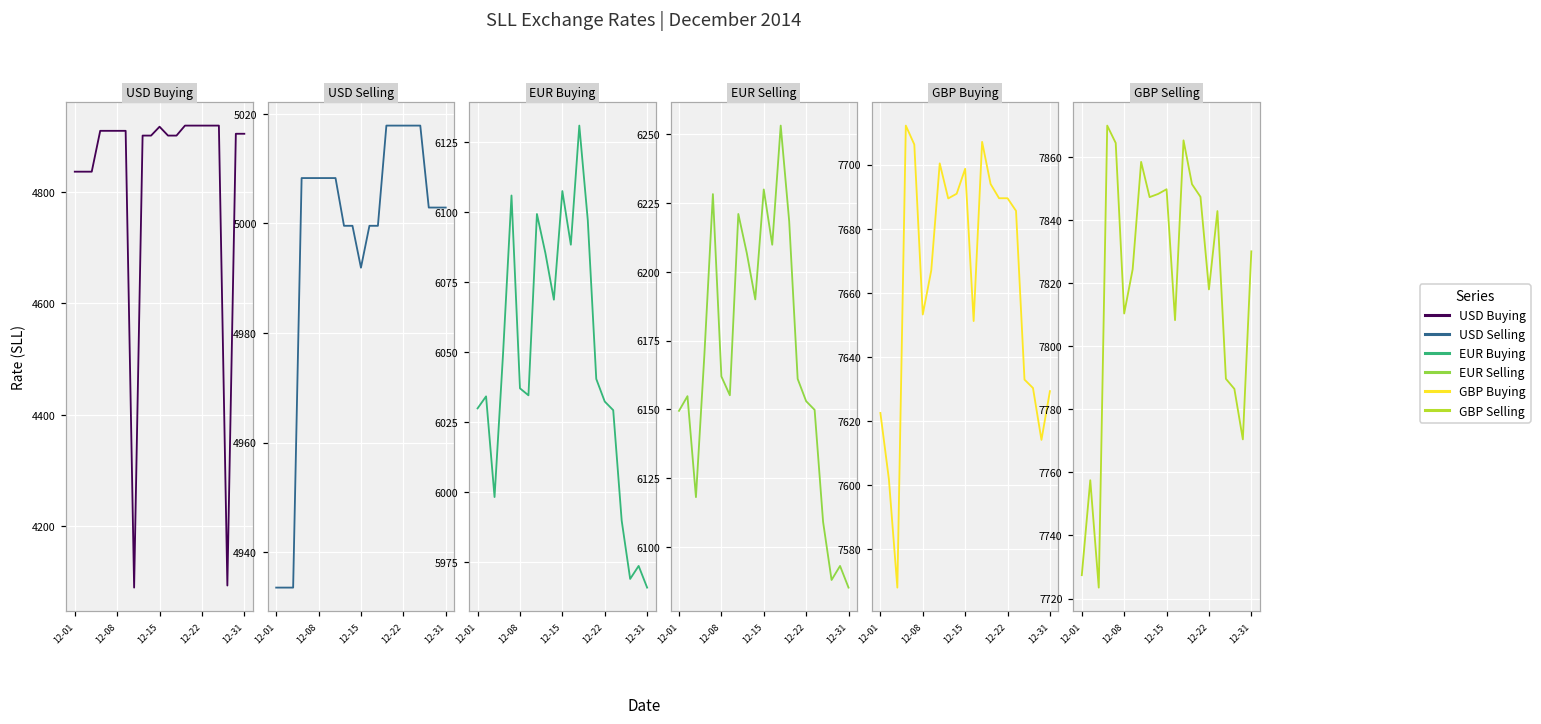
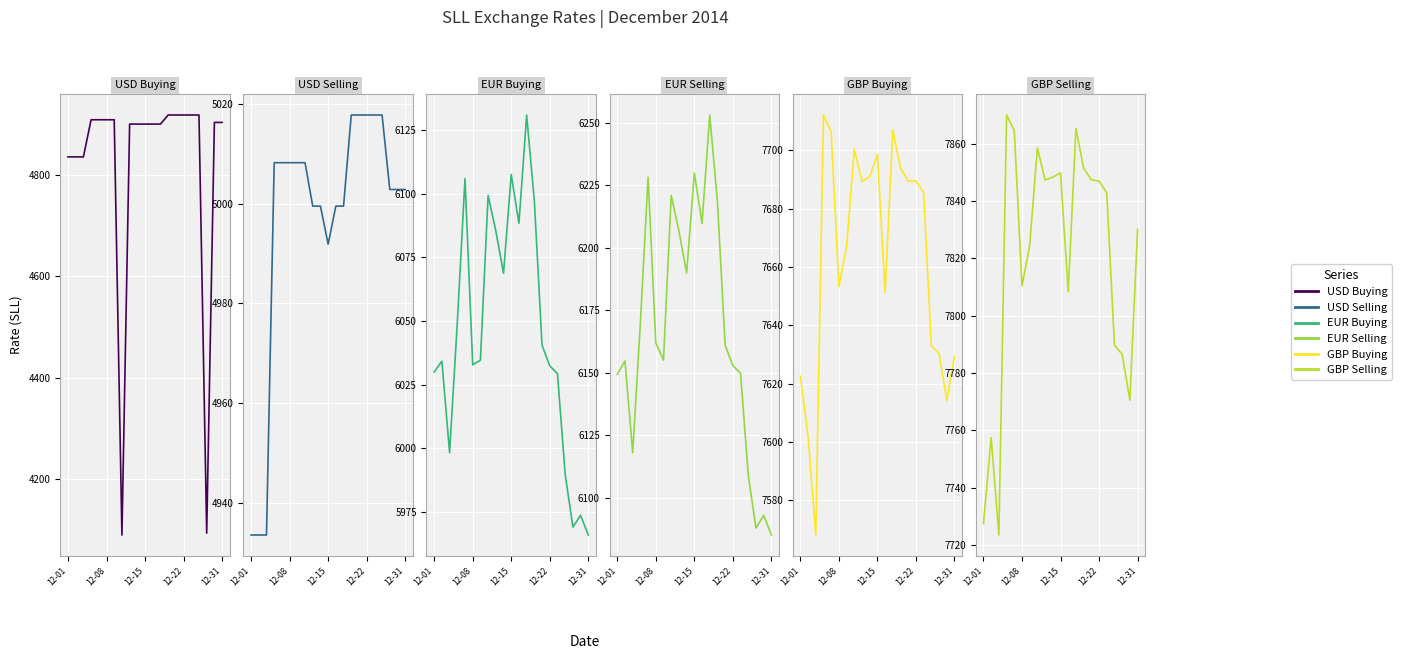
  {
    "USD Buying": {
      "12-01": 4840,
      "12-08": 4910,
-     "12-15": 4920,
+     "12-15": 4900,
      "12-22": 4920,
      "12-31": 4900
    },
    "USD Selling": {
      "12-01": 4934,
      "12-08": 5008,
      "12-15": 4992,
      "12-22": 5018,
      "12-31": 5003
    },
    "EUR Buying": {
      "12-01": 6030,
-     "12-08": 6037,
+     "12-08": 6033,
      "12-15": 6107,
      "12-22": 6032,
      "12-31": 5966
    },
    "EUR Selling": {
      "12-01": 6149,
      "12-08": 6162,
      "12-15": 6230,
      "12-22": 6153,
      "12-31": 6085
    },
    "GBP Buying": {
      "12-01": 7623,
      "12-08": 7653,
      "12-15": 7699,
      "12-22": 7690,
      "12-31": 7629
    },
    "GBP Selling": {
      "12-01": 7727,
      "12-08": 7810,
      "12-15": 7850,
-     "12-22": 7818,
+     "12-22": 7847,
      "12-31": 7830
    }
  }
